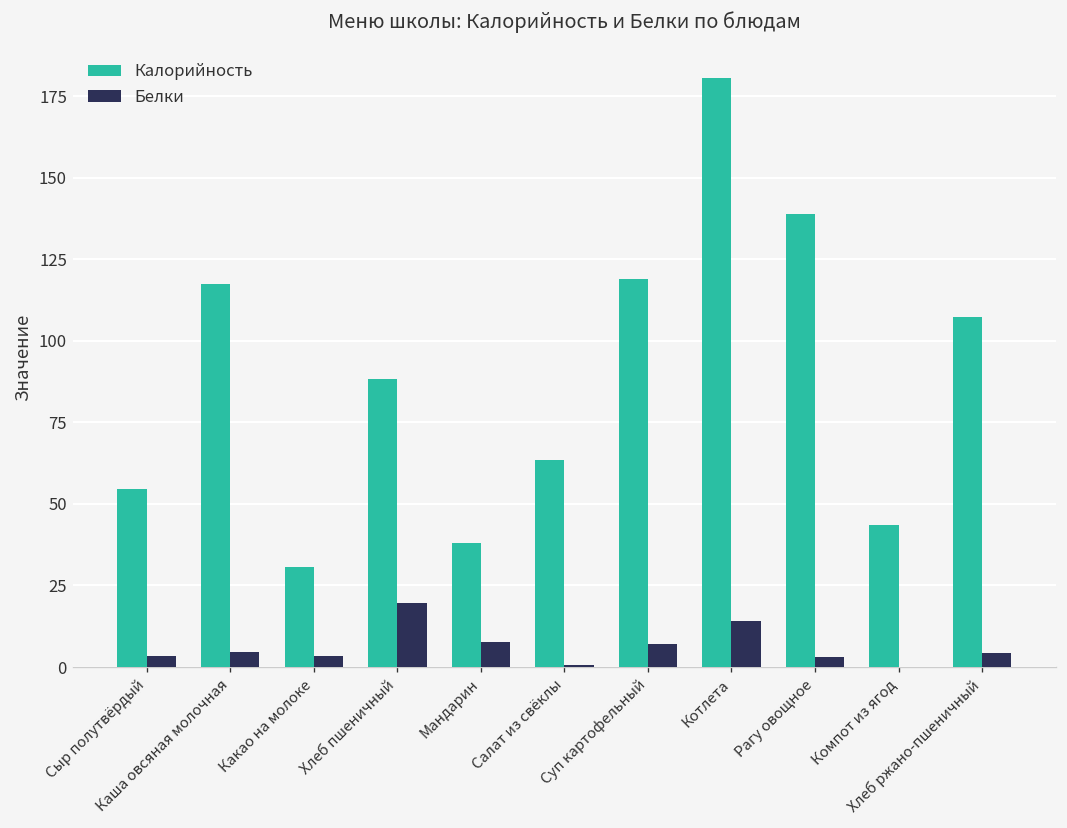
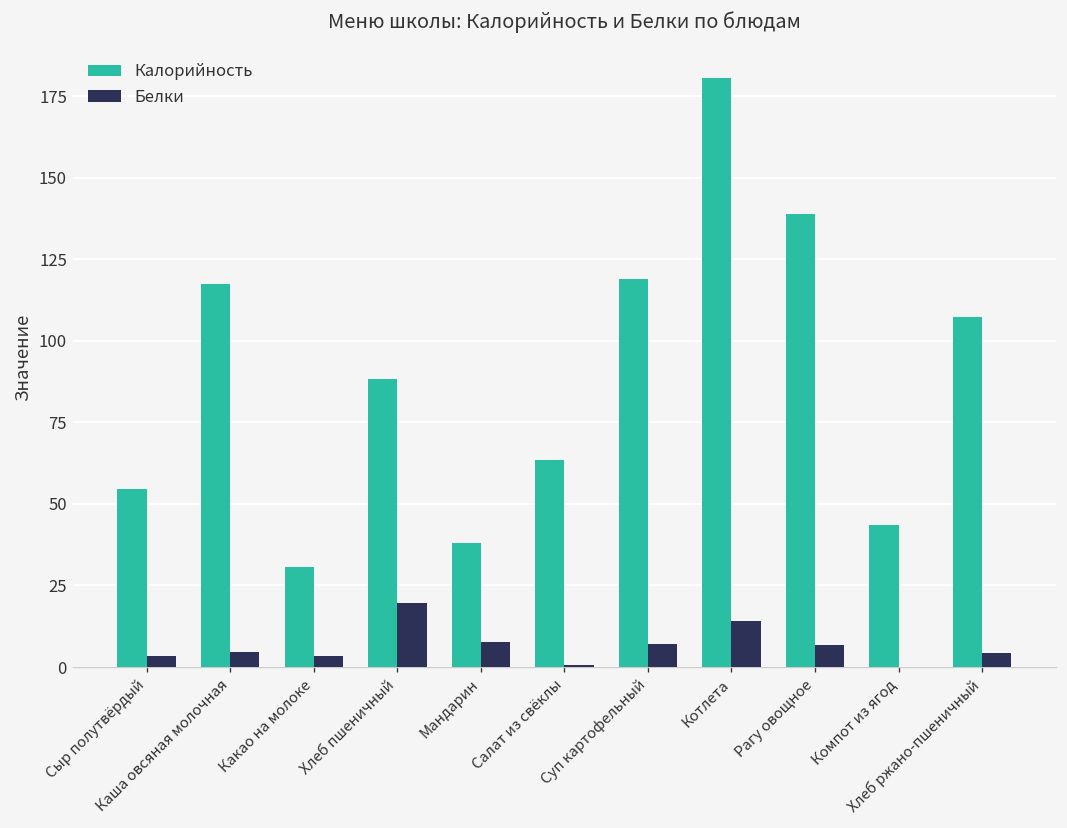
  {
    "Калорийность": {
      "Сыр полутвёрдый": 55,
      "Каша овсяная молочная": 117,
      "Какао на молоке": 31,
      "Хлеб пшеничный": 88,
      "Мандарин": 38,
      "Салат из свёклы": 64,
      "Суп картофельный": 119,
      "Котлета": 181,
      "Рагу овощное": 139,
      "Компот из ягод": 43,
      "Хлеб ржано-пшеничный": 107
    },
    "Белки": {
      "Сыр полутвёрдый": 3,
      "Каша овсяная молочная": 5,
      "Какао на молоке": 3,
      "Хлеб пшеничный": 20,
      "Мандарин": 8,
      "Суп картофельный": 7,
      "Котлета": 14,
-     "Рагу овощное": 3,
+     "Рагу овощное": 7,
      "Хлеб ржано-пшеничный": 4
    }
  }
